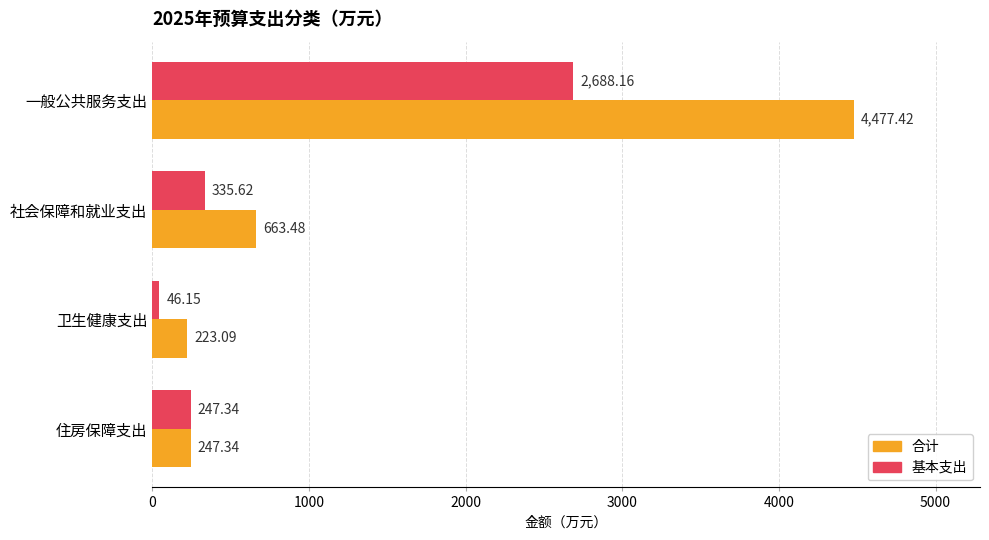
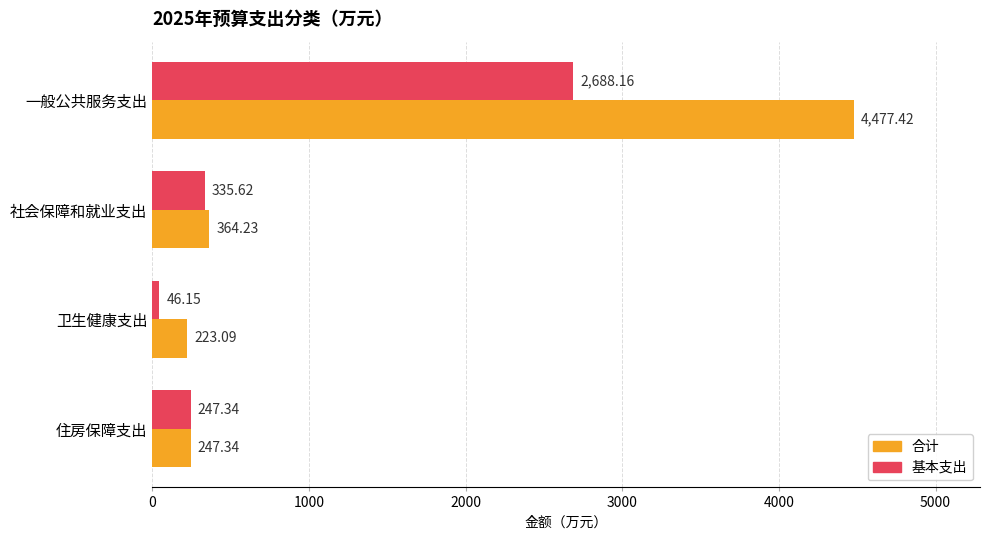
  {
    "合计": {
      "一般公共服务支出": "4,477.42",
-     "社会保障和就业支出": "663.48",
+     "社会保障和就业支出": "364.23",
      "卫生健康支出": "223.09",
      "住房保障支出": "247.34"
    },
    "基本支出": {
      "一般公共服务支出": "2,688.16",
      "社会保障和就业支出": "335.62",
      "卫生健康支出": "46.15",
      "住房保障支出": "247.34"
    }
  }
